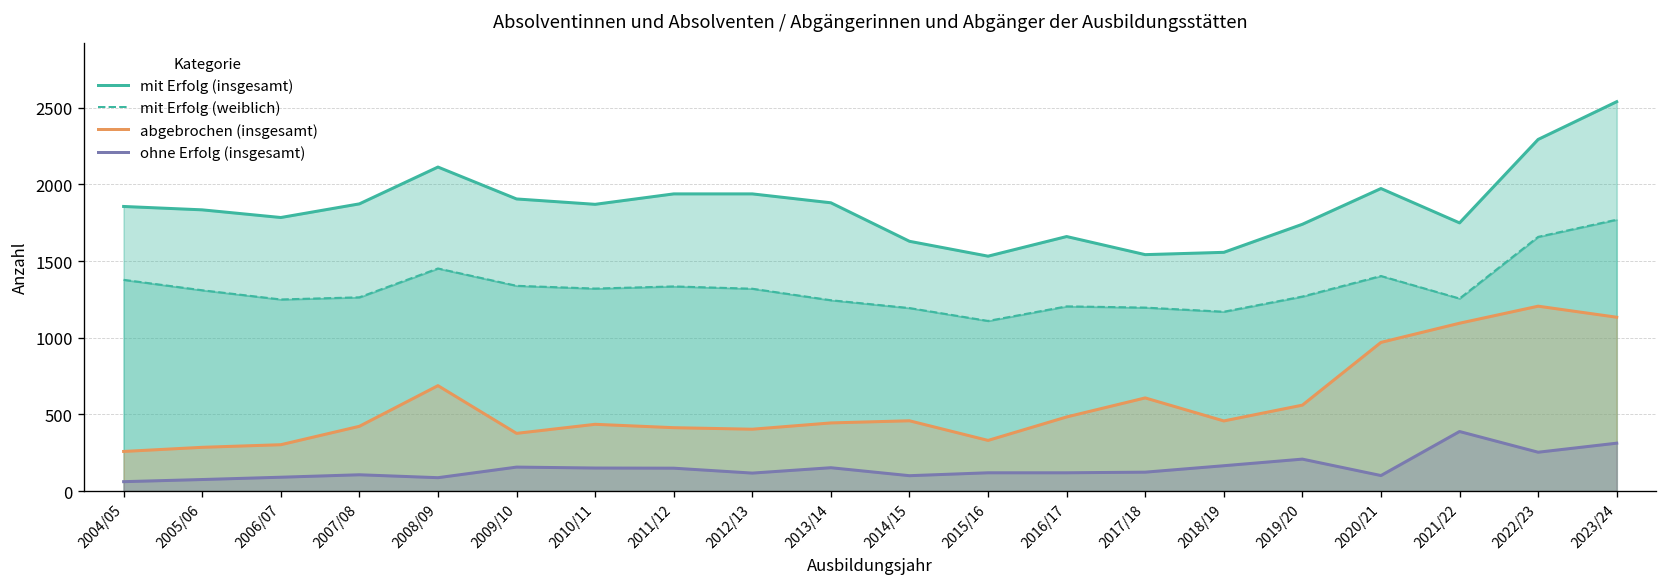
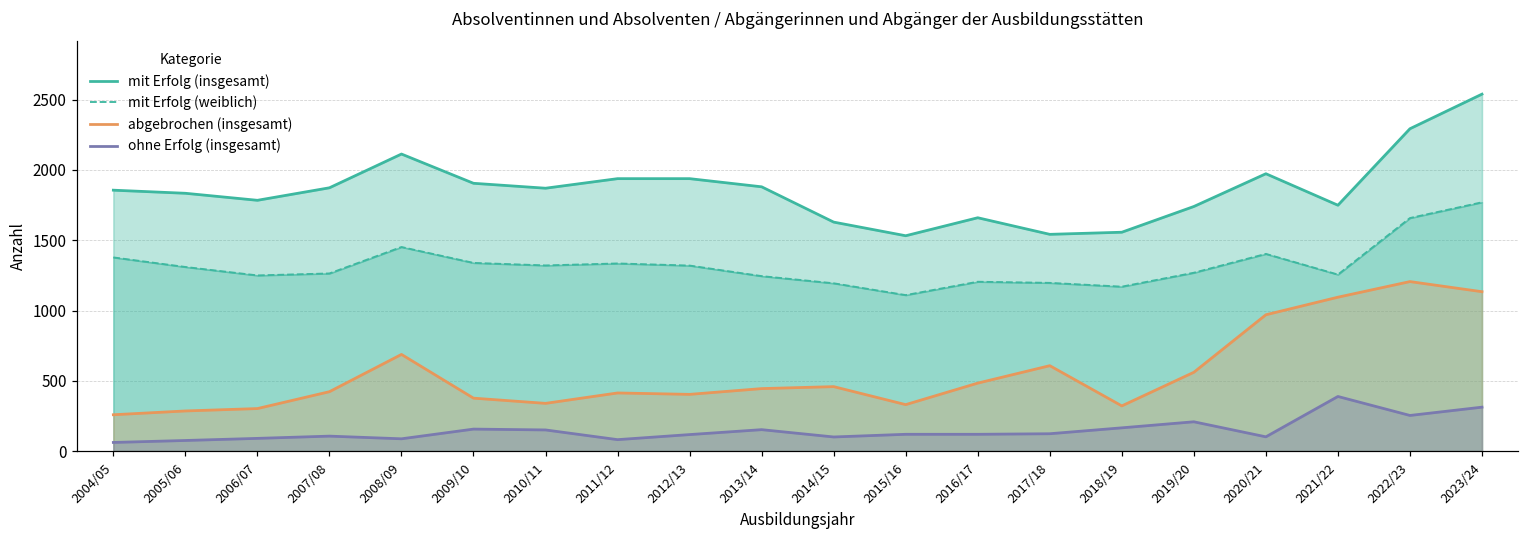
  {
    "abgebrochen (insgesamt)": {
      "2004/05": 260,
      "2005/06": 290,
      "2006/07": 300,
      "2007/08": 420,
      "2008/09": 690,
      "2009/10": 380,
-     "2010/11": 440,
+     "2010/11": 340,
      "2011/12": 410,
      "2012/13": 400,
      "2013/14": 450,
      "2014/15": 460,
      "2015/16": 330,
      "2016/17": 480,
      "2017/18": 610,
-     "2018/19": 460,
+     "2018/19": 320,
      "2019/20": 560,
      "2020/21": 970,
      "2021/22": 1100,
      "2022/23": 1210,
      "2023/24": 1130
    },
    "ohne Erfolg (insgesamt)": {
      "2004/05": 60,
      "2005/06": 80,
      "2006/07": 90,
      "2007/08": 110,
      "2008/09": 90,
      "2009/10": 160,
      "2010/11": 150,
-     "2011/12": 150,
+     "2011/12": 80,
      "2012/13": 120,
      "2013/14": 150,
      "2014/15": 100,
      "2015/16": 120,
      "2016/17": 120,
      "2017/18": 120,
      "2018/19": 170,
      "2019/20": 210,
      "2020/21": 100,
      "2021/22": 390,
      "2022/23": 250,
      "2023/24": 310
    }
  }
